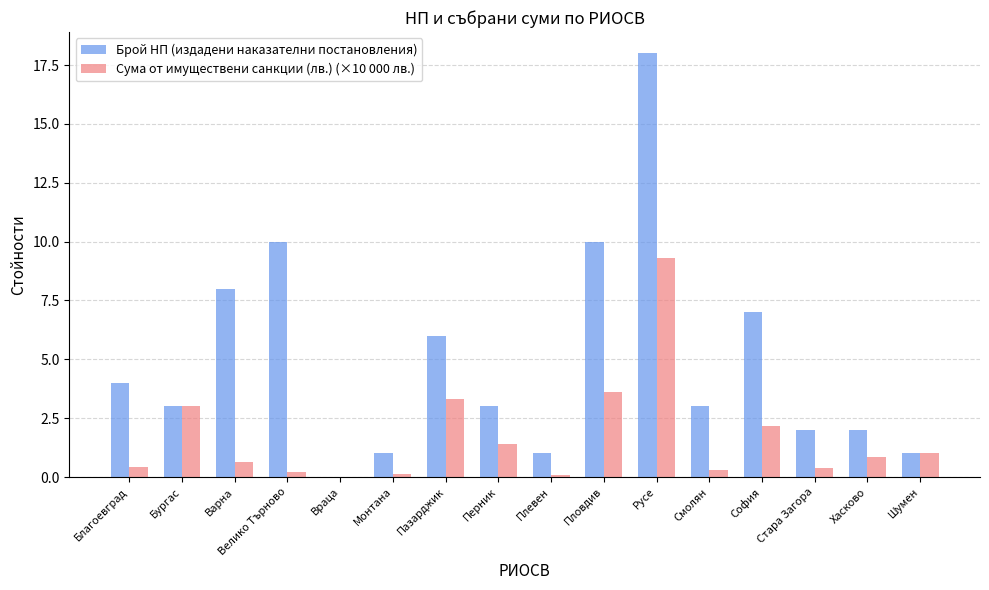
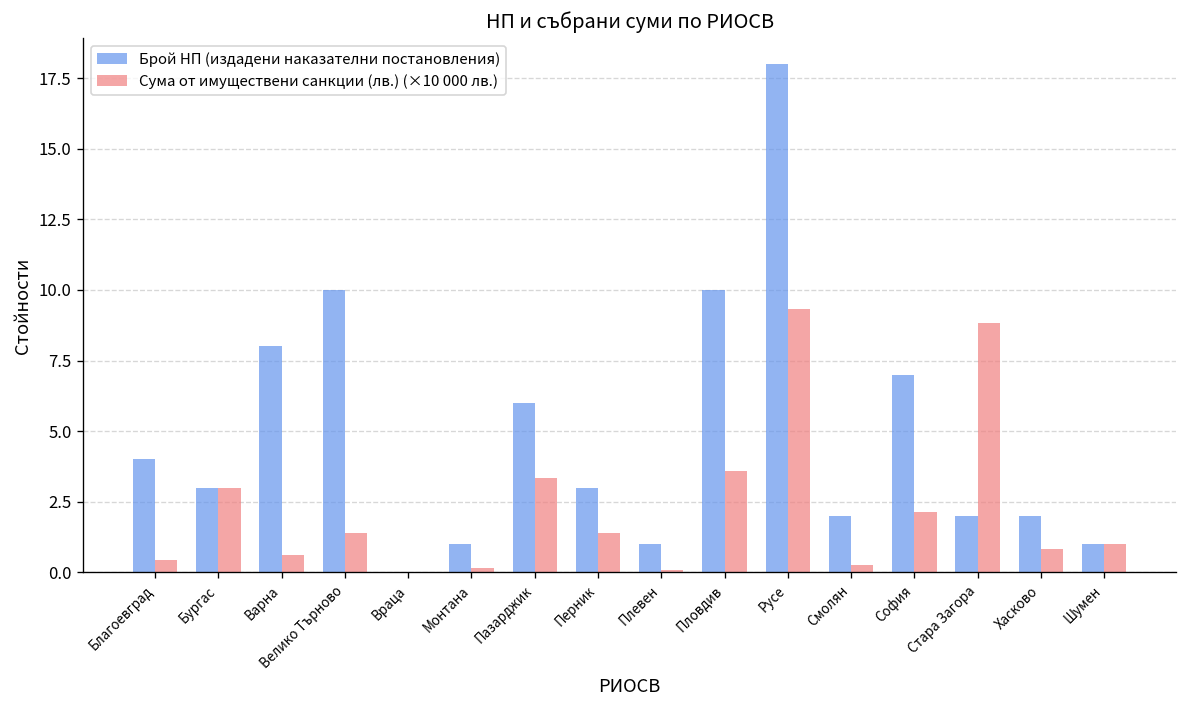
  {
    "Брой НП (издадени наказателни постановления)": {
      "Благоевград": 4,
      "Бургас": 3,
      "Варна": 8,
      "Велико Търново": 10,
      "Враца": 0,
      "Монтана": 1,
      "Пазарджик": 6,
      "Перник": 3,
      "Плевен": 1,
      "Пловдив": 10,
      "Русе": 18,
-     "Смолян": 3,
+     "Смолян": 2,
      "София": 7,
      "Стара Загора": 2,
      "Хасково": 2,
      "Шумен": 1
    },
    "Сума от имуществени санкции (лв.) (×10 000 лв.)": {
      "Благоевград": 0.4,
      "Бургас": 3.0,
      "Варна": 0.6,
-     "Велико Търново": 0.2,
+     "Велико Търново": 1.4,
      "Враца": 0.0,
      "Монтана": 0.1,
      "Пазарджик": 3.3,
      "Перник": 1.4,
      "Пловдив": 3.6,
      "Русе": 9.3,
      "Смолян": 0.3,
      "София": 2.2,
-     "Стара Загора": 0.4,
+     "Стара Загора": 8.8,
      "Хасково": 0.8,
      "Шумен": 1.0
    }
  }
